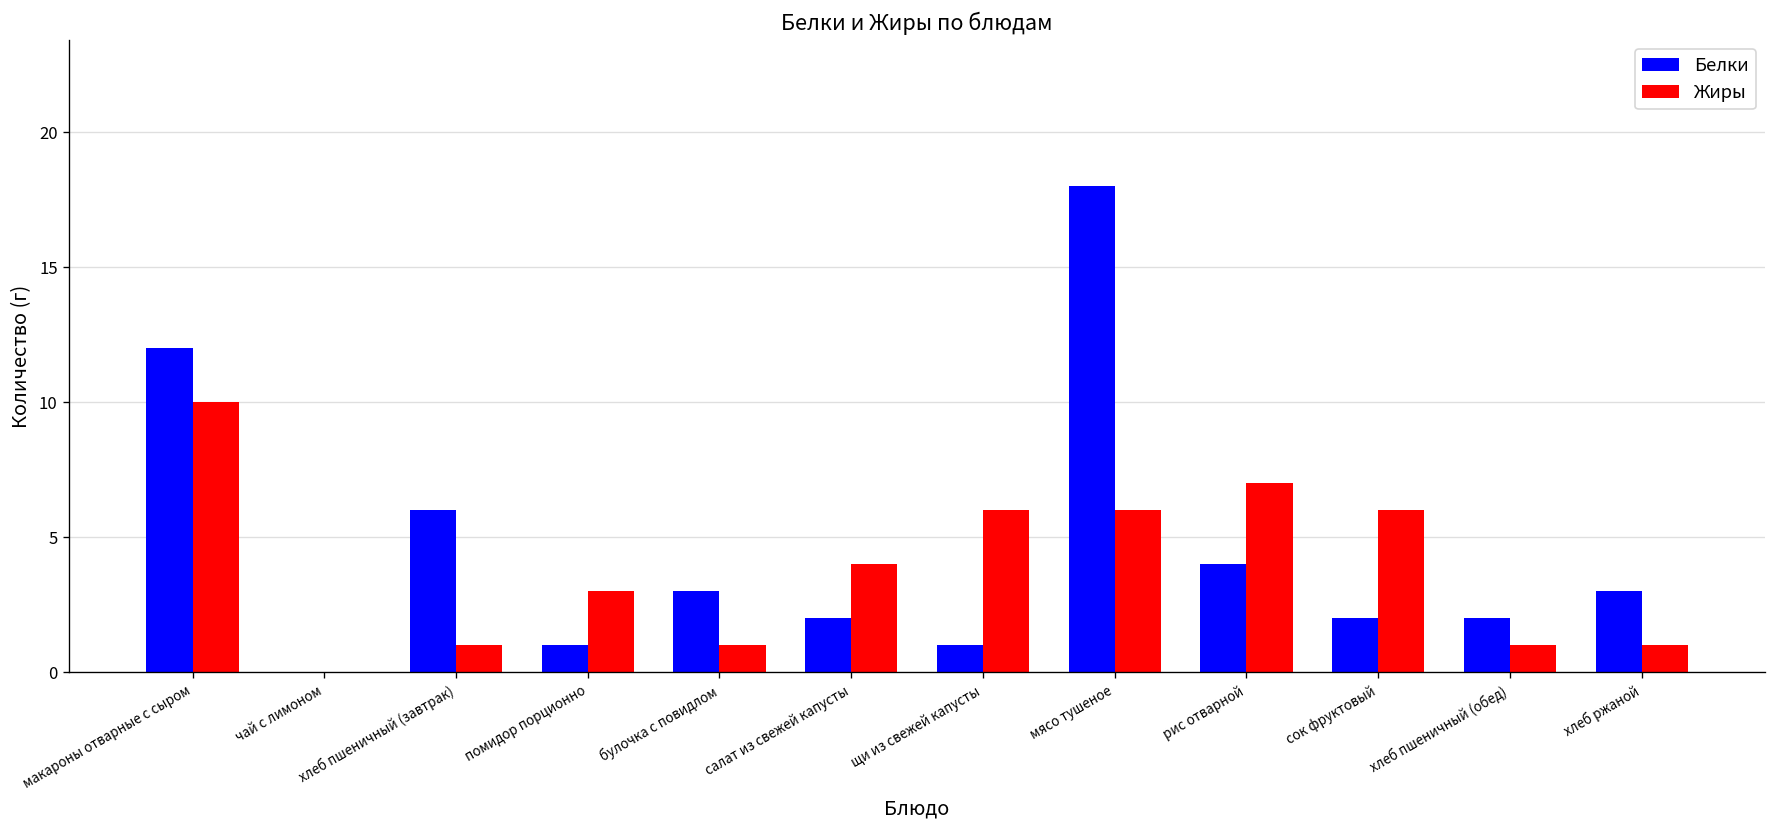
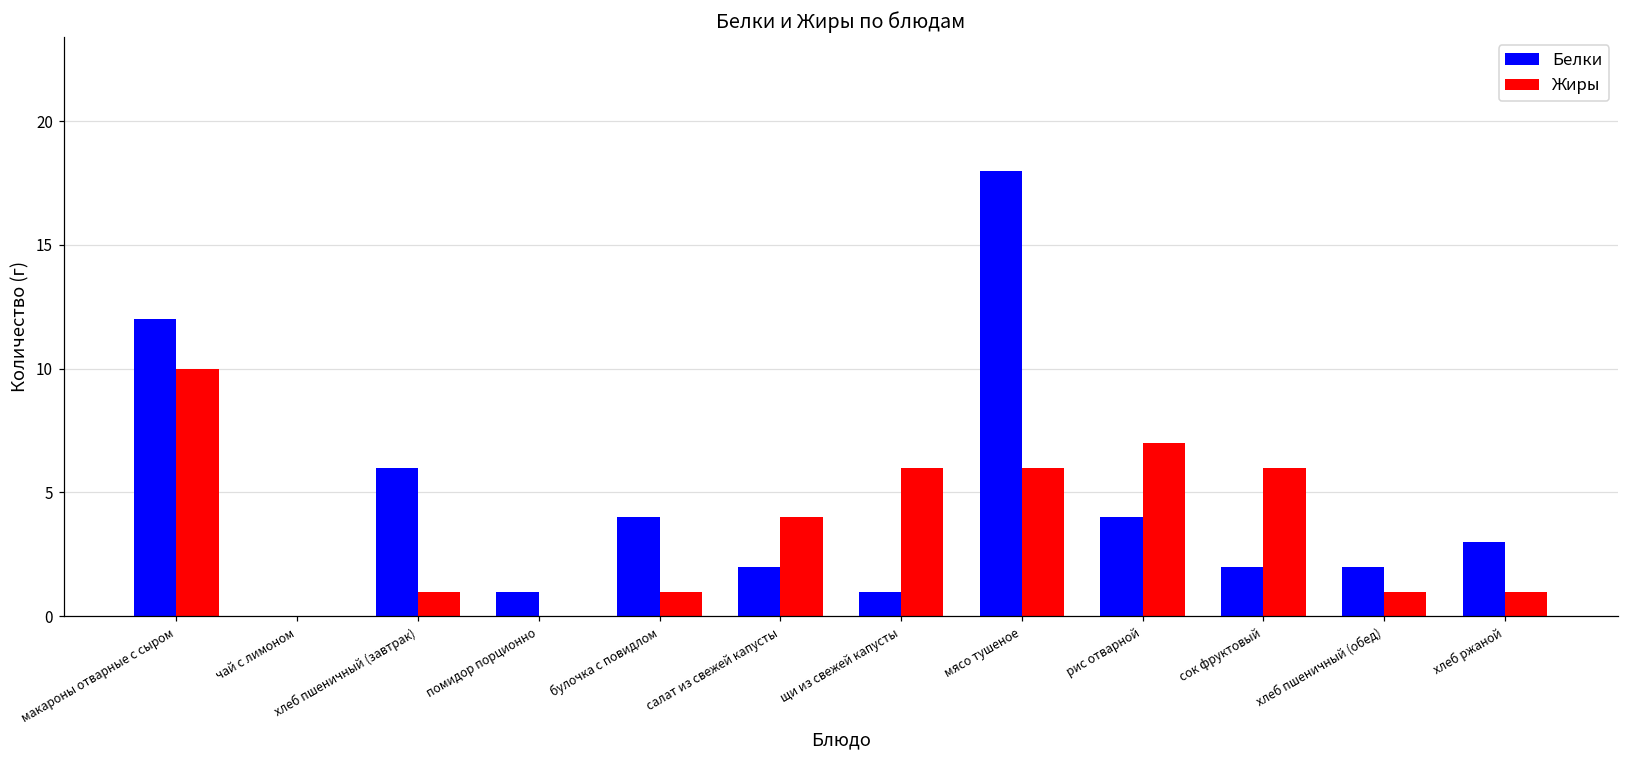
  {
    "Белки": {
      "макароны отварные с сыром": 12,
      "чай с лимоном": 0,
      "хлеб пшеничный (завтрак)": 6,
      "помидор порционно": 1,
-     "булочка с повидлом": 3,
+     "булочка с повидлом": 4,
      "салат из свежей капусты": 2,
      "щи из свежей капусты": 1,
      "мясо тушеное": 18,
      "рис отварной": 4,
      "сок фруктовый": 2,
      "хлеб пшеничный (обед)": 2,
      "хлеб ржаной": 3
    },
    "Жиры": {
      "макароны отварные с сыром": 10,
      "чай с лимоном": 0,
      "хлеб пшеничный (завтрак)": 1,
-     "помидор порционно": 3,
+     "помидор порционно": 0,
      "булочка с повидлом": 1,
      "салат из свежей капусты": 4,
      "щи из свежей капусты": 6,
      "мясо тушеное": 6,
      "рис отварной": 7,
      "сок фруктовый": 6,
      "хлеб пшеничный (обед)": 1,
      "хлеб ржаной": 1
    }
  }
